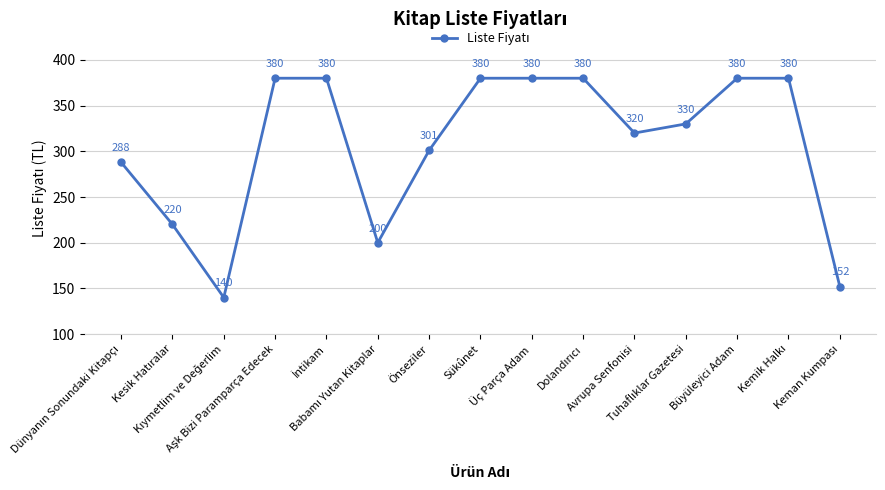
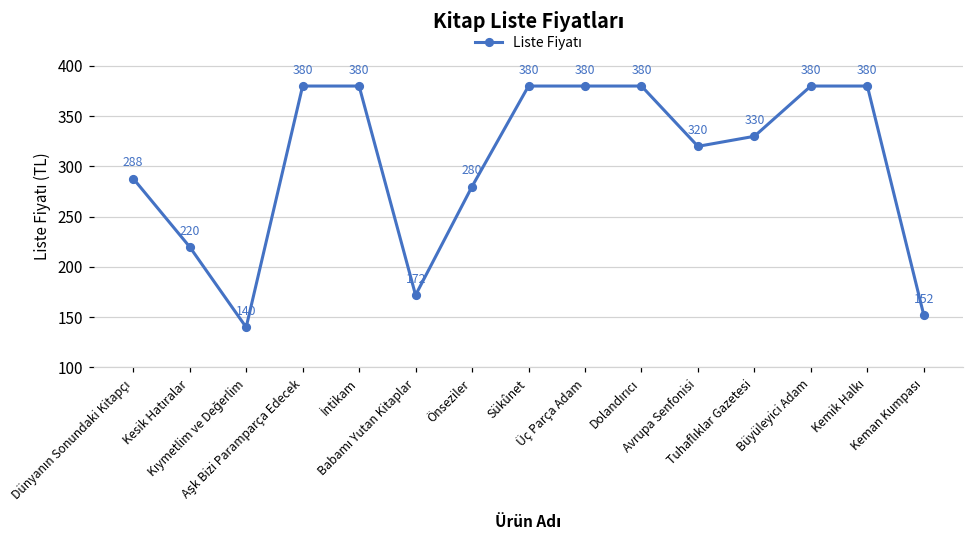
  {
    "Dünyanın Sonundaki Kitapçı": 288,
    "Kesik Hatıralar": 220,
    "Kıymetlim ve Değerlim": 140,
    "Aşk Bizi Paramparça Edecek": 380,
    "İntikam": 380,
-   "Babamı Yutan Kitaplar": 200,
-   "Önseziler": 301,
+   "Babamı Yutan Kitaplar": 172,
+   "Önseziler": 280,
    "Sükûnet": 380,
    "Üç Parça Adam": 380,
    "Dolandırıcı": 380,
    "Avrupa Senfonisi": 320,
    "Tuhaflıklar Gazetesi": 330,
    "Büyüleyici Adam": 380,
    "Kemik Halkı": 380,
    "Keman Kumpası": 152
  }
